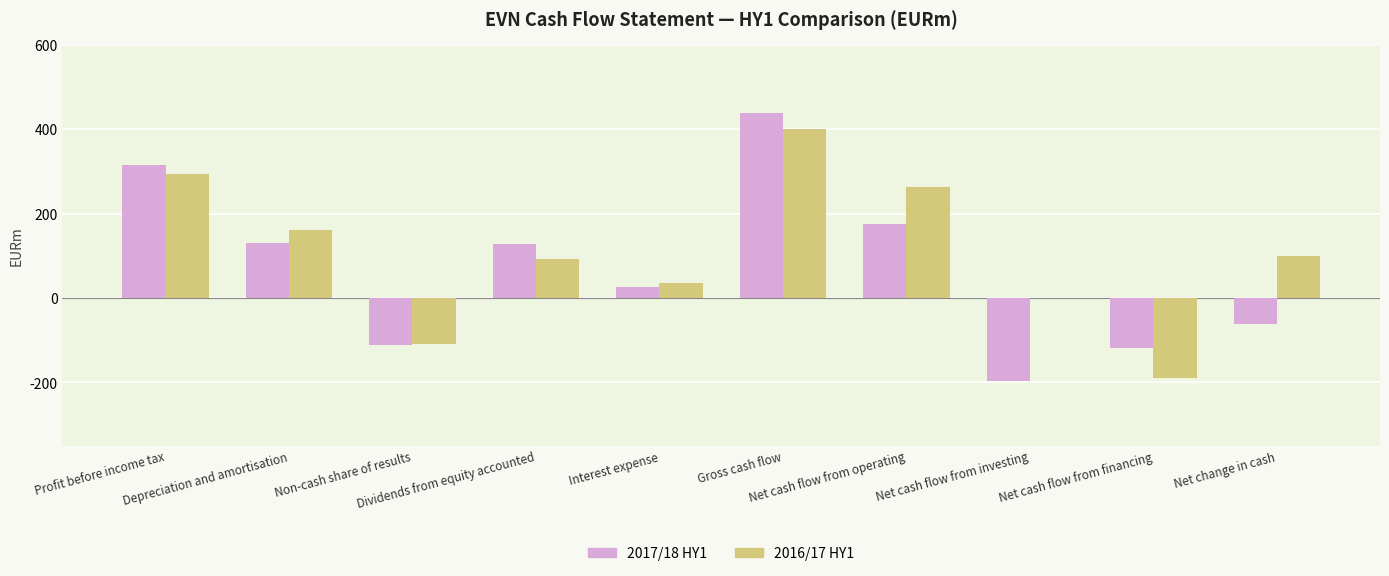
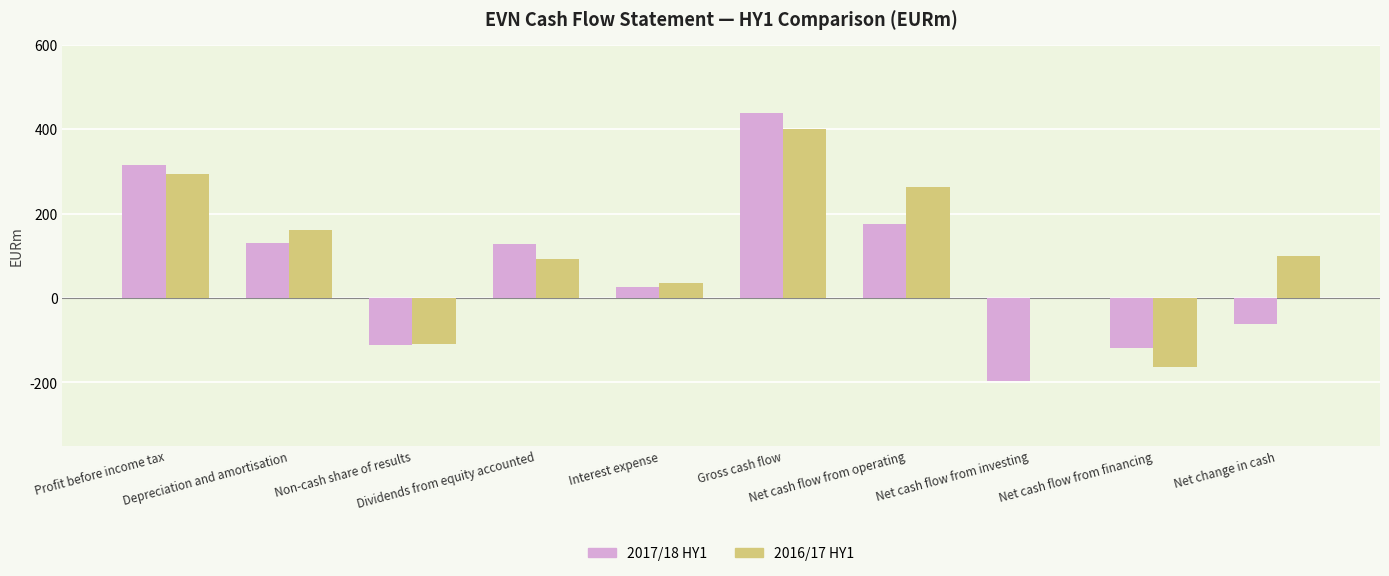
  {
    "2017/18 HY1": {
      "Profit before income tax": 320,
      "Depreciation and amortisation": 130,
      "Non-cash share of results": -110,
      "Dividends from equity accounted": 130,
      "Interest expense": 30,
      "Gross cash flow": 440,
      "Net cash flow from operating": 170,
      "Net cash flow from investing": -200,
      "Net cash flow from financing": -120,
      "Net change in cash": -60
    },
    "2016/17 HY1": {
      "Profit before income tax": 290,
      "Depreciation and amortisation": 160,
      "Non-cash share of results": -110,
      "Dividends from equity accounted": 90,
      "Interest expense": 30,
      "Gross cash flow": 400,
      "Net cash flow from operating": 260,
-     "Net cash flow from financing": -190,
+     "Net cash flow from financing": -160,
      "Net change in cash": 100
    }
  }
